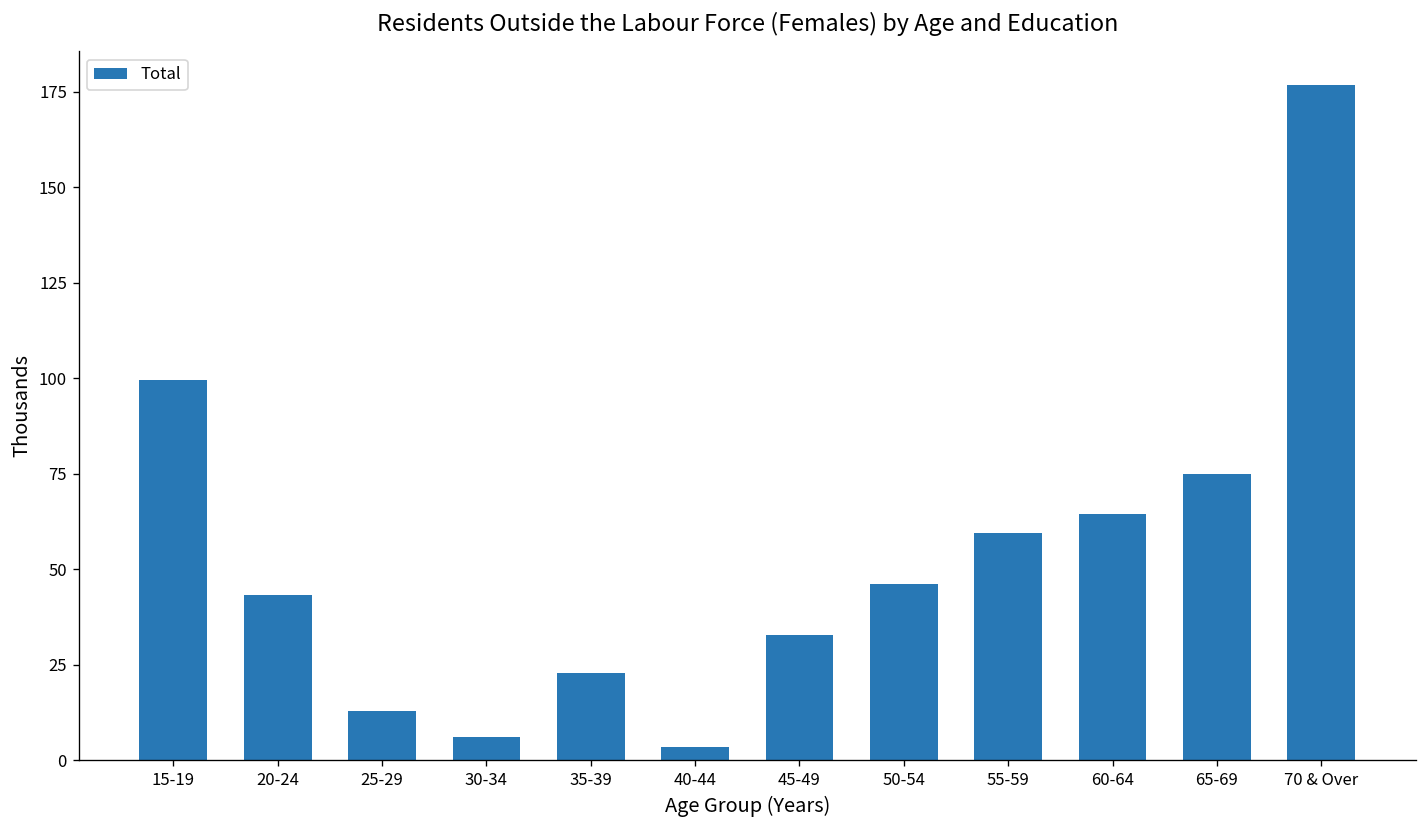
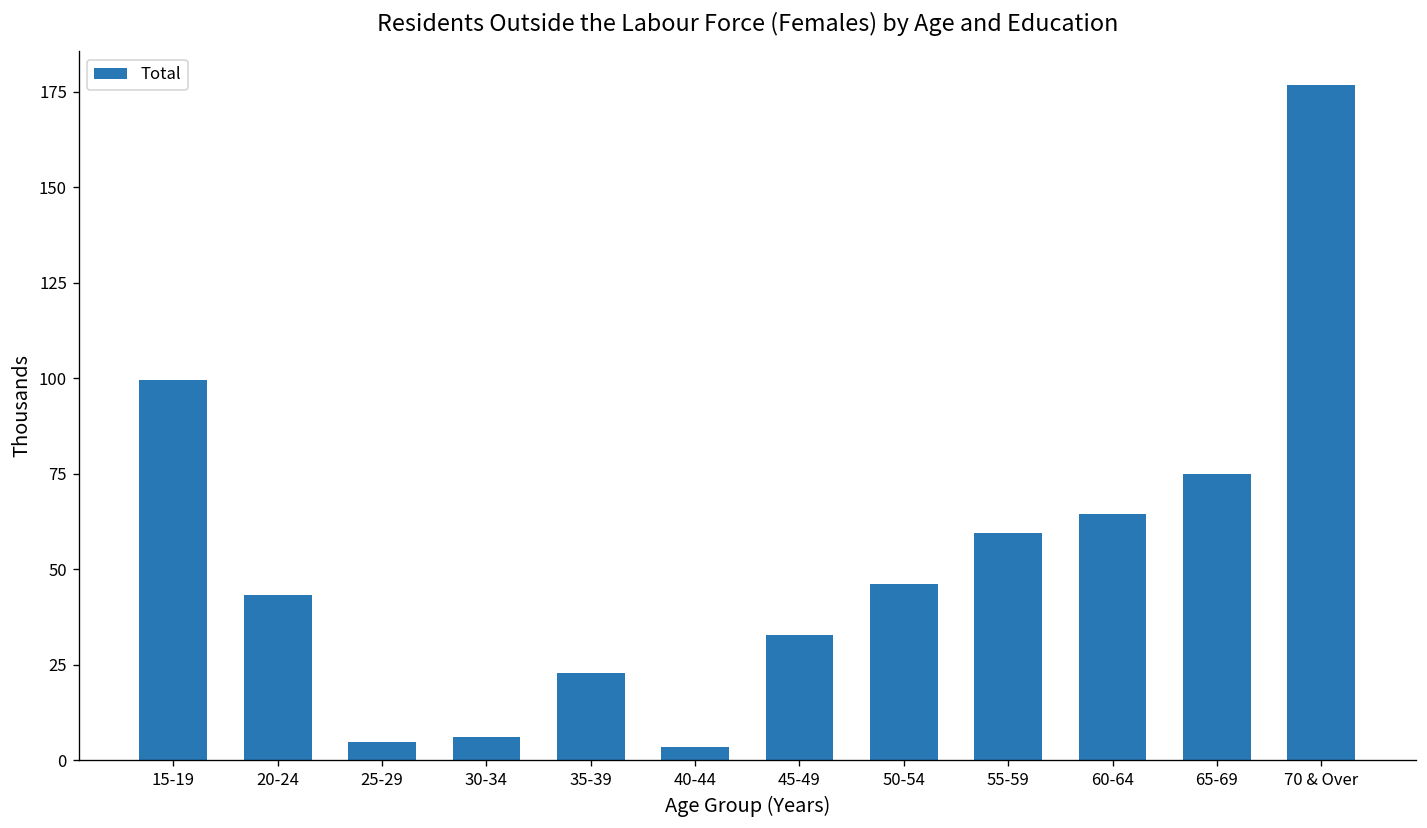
  {
    "15-19": 100,
    "20-24": 43,
-   "25-29": 13,
+   "25-29": 5,
    "30-34": 6,
    "35-39": 23,
    "40-44": 4,
    "45-49": 33,
    "50-54": 46,
    "55-59": 59,
    "60-64": 65,
    "65-69": 75,
    "70 & Over": 177
  }
